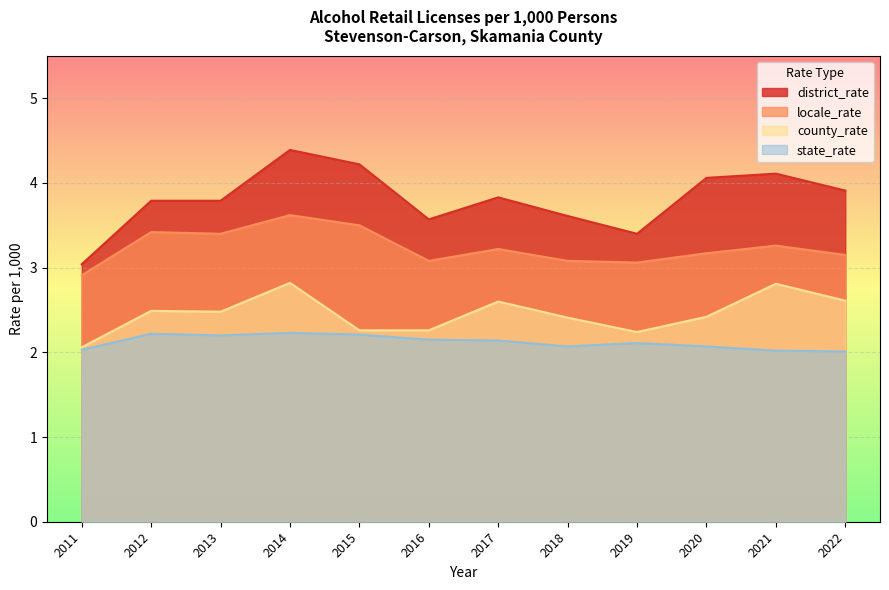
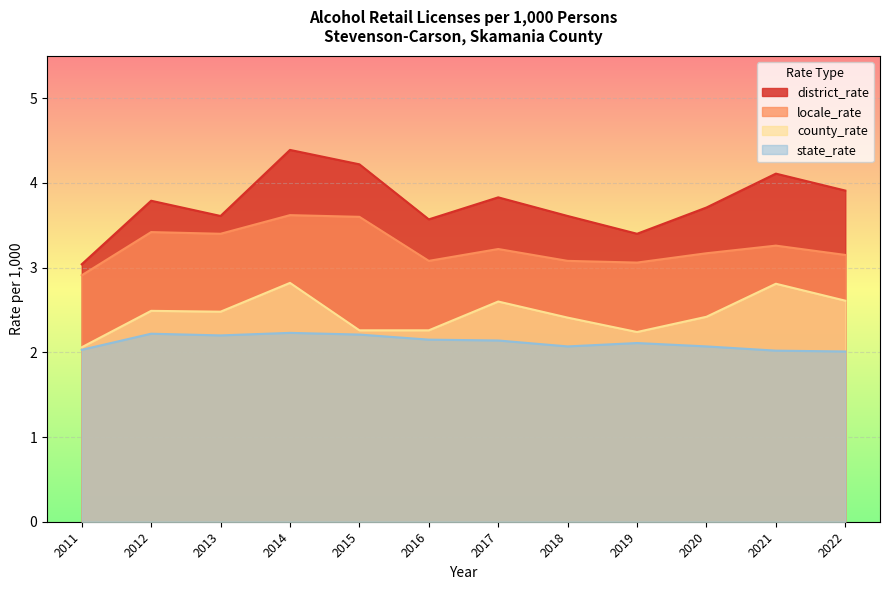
  {
    "district_rate": {
      "2011": 3.0,
      "2012": 3.8,
-     "2013": 3.8,
+     "2013": 3.6,
      "2014": 4.4,
      "2015": 4.2,
      "2016": 3.6,
      "2017": 3.8,
      "2018": 3.6,
      "2019": 3.4,
-     "2020": 4.1,
+     "2020": 3.7,
      "2021": 4.1,
      "2022": 3.9
    },
    "locale_rate": {
      "2011": 2.9,
      "2012": 3.4,
      "2013": 3.4,
      "2014": 3.6,
-     "2015": 3.5,
+     "2015": 3.6,
      "2016": 3.1,
      "2017": 3.2,
      "2018": 3.1,
      "2019": 3.1,
      "2020": 3.2,
      "2021": 3.3,
      "2022": 3.2
    },
    "county_rate": {
      "2012": 2.5,
      "2013": 2.5,
      "2014": 2.8,
      "2015": 2.3,
      "2016": 2.3,
      "2017": 2.6,
      "2018": 2.4,
      "2019": 2.2,
      "2020": 2.4,
      "2021": 2.8,
      "2022": 2.6
    },
    "state_rate": {
      "2012": 2.2,
      "2013": 2.2,
      "2014": 2.2,
      "2015": 2.2,
      "2016": 2.2,
      "2017": 2.1,
      "2018": 2.1,
      "2019": 2.1,
      "2020": 2.1,
      "2021": 2.0,
      "2022": 2.0
    }
  }
